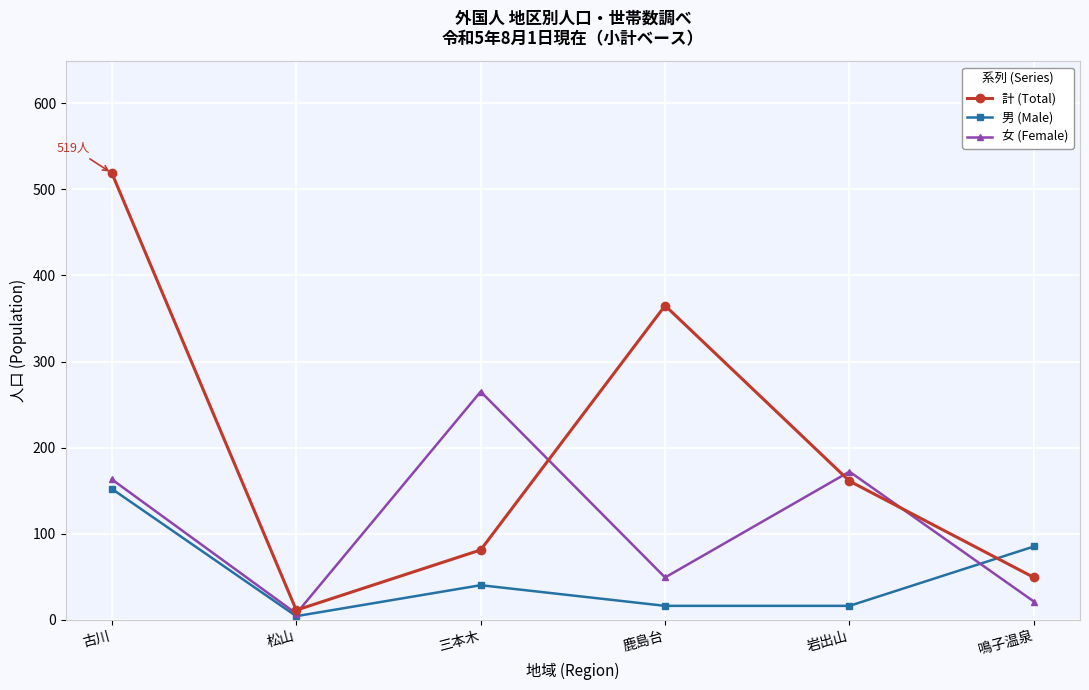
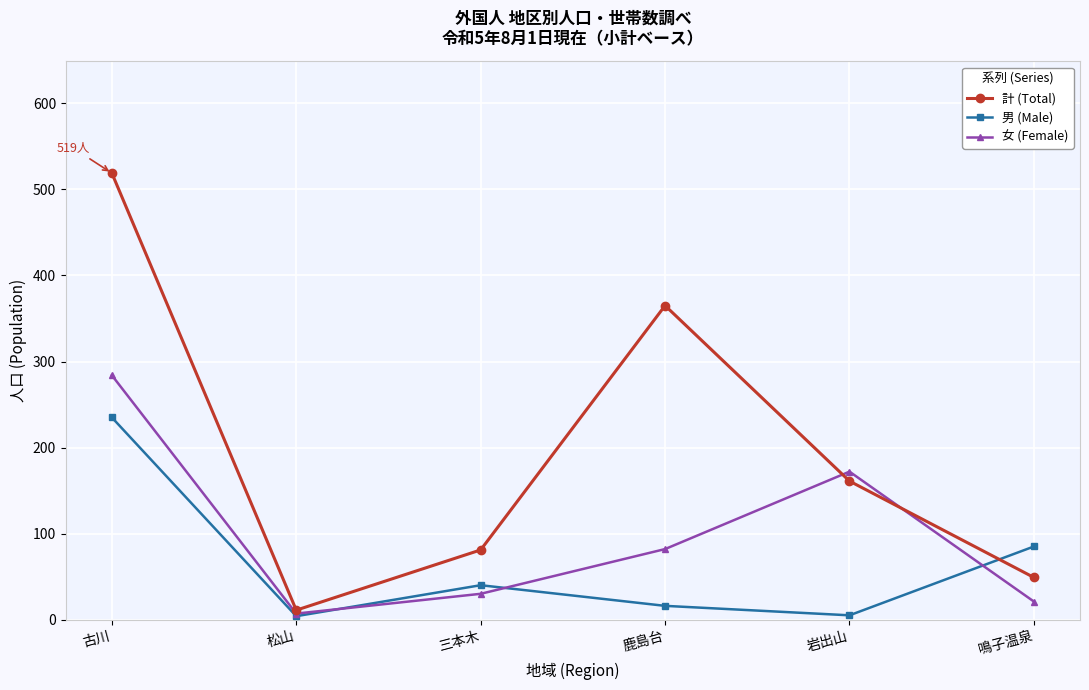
  {
    "計 (Total)": {
      "古川": "519人"
    },
    "男 (Male)": {
-     "古川": "150",
+     "古川": "240",
      "松山": "0",
      "三本木": "40",
      "鹿島台": "20",
-     "岩出山": "20",
+     "岩出山": "10",
      "鳴子温泉": "90"
    },
    "女 (Female)": {
-     "古川": "160",
+     "古川": "280",
      "松山": "10",
-     "三本木": "270",
-     "鹿島台": "50",
+     "三本木": "30",
+     "鹿島台": "80",
      "岩出山": "170",
      "鳴子温泉": "20"
    }
  }
